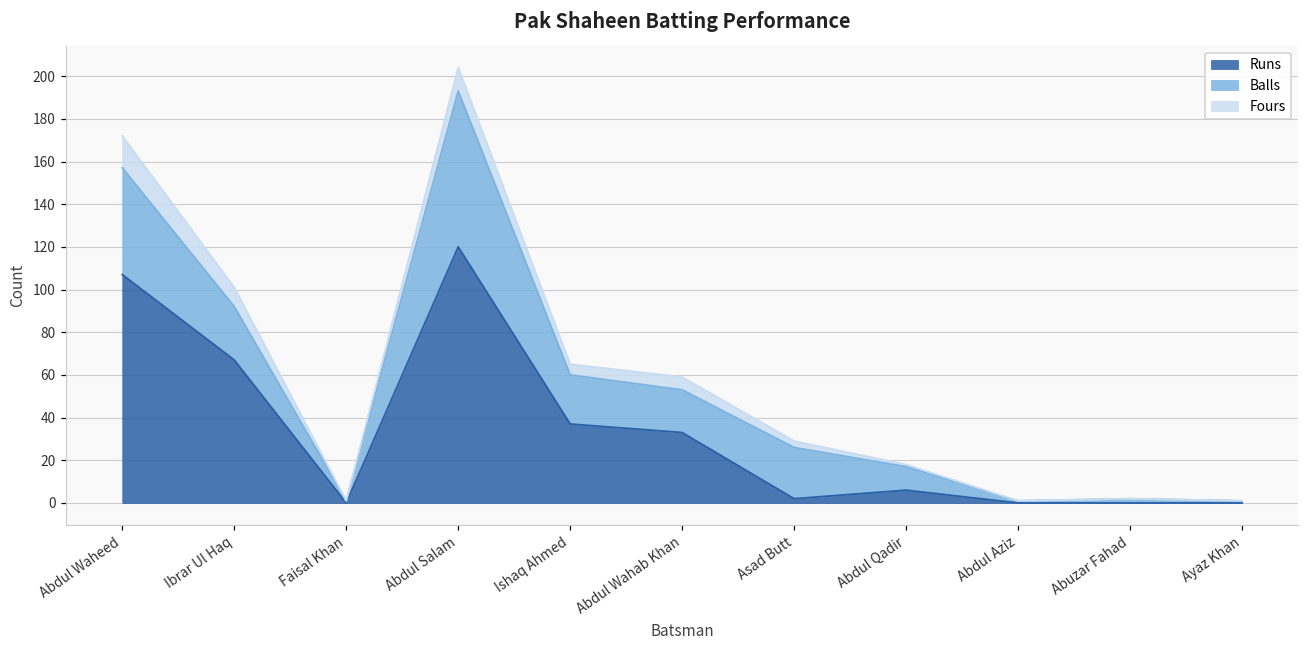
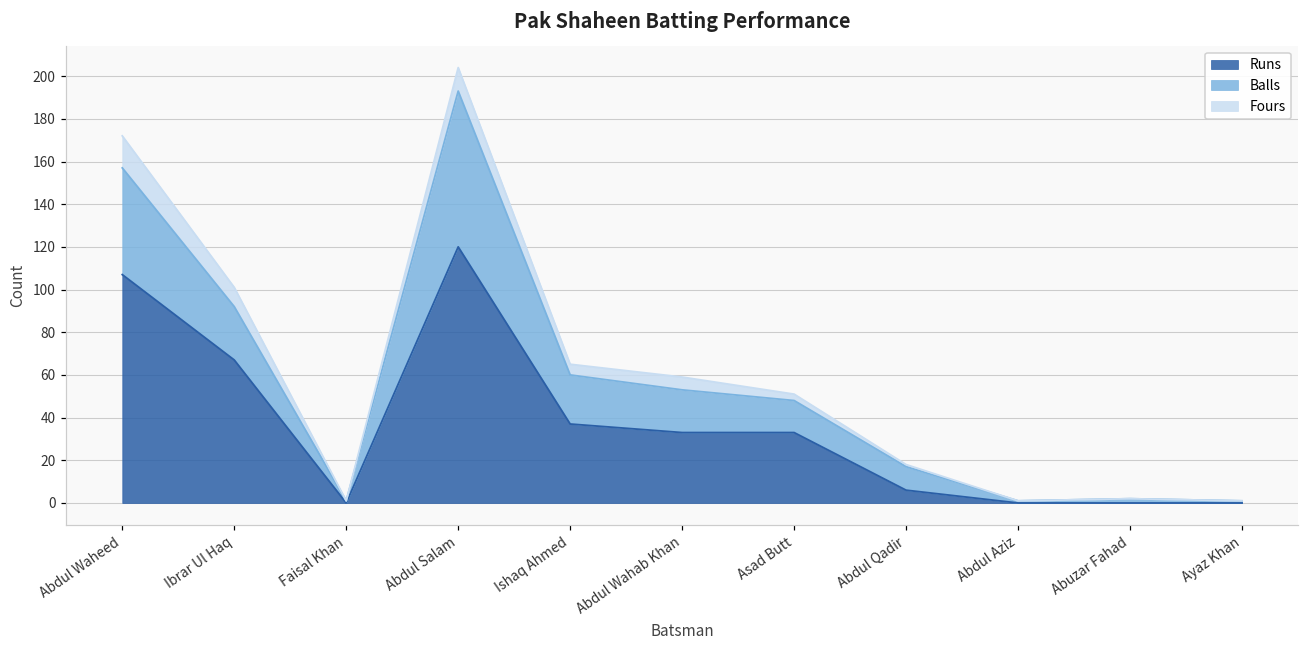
  {
    "Runs": {
      "Abdul Waheed": 107,
      "Ibrar Ul Haq": 67,
      "Abdul Salam": 120,
      "Ishaq Ahmed": 37,
      "Abdul Wahab Khan": 33,
-     "Asad Butt": 2,
+     "Asad Butt": 33,
      "Abdul Qadir": 6,
      "Abuzar Fahad": 0
    },
    "Balls": {
      "Abdul Waheed": 50,
      "Ibrar Ul Haq": 25,
      "Abdul Salam": 73,
      "Ishaq Ahmed": 23,
      "Abdul Wahab Khan": 20,
-     "Asad Butt": 24
+     "Asad Butt": 15
    },
    "Fours": {
      "Abdul Waheed": 15,
      "Ibrar Ul Haq": 9,
      "Abdul Salam": 11,
      "Ishaq Ahmed": 5,
      "Abdul Wahab Khan": 6,
      "Asad Butt": 3
    }
  }
